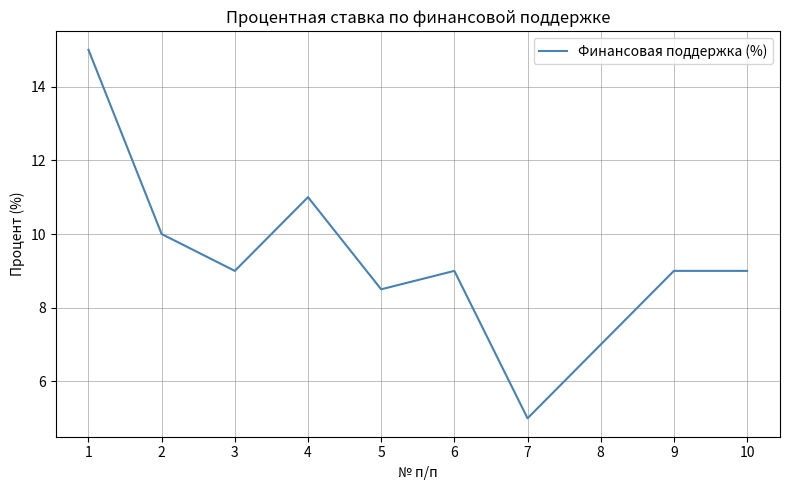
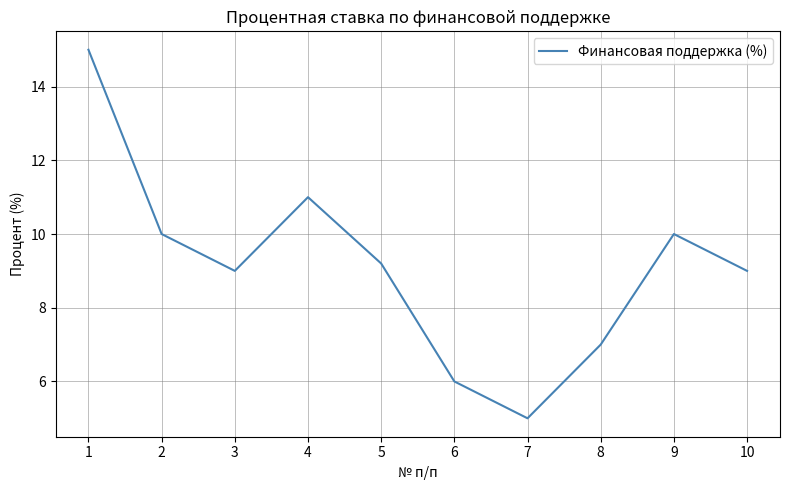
  {
    "1": 15.0,
    "2": 10.0,
    "3": 9.0,
    "4": 11.0,
-   "5": 8.5,
-   "6": 9,
+   "5": 9.2,
+   "6": 6,
    "7": 5.0,
    "8": 7.0,
-   "9": 9,
+   "9": 10,
    "10": 9.0
  }
